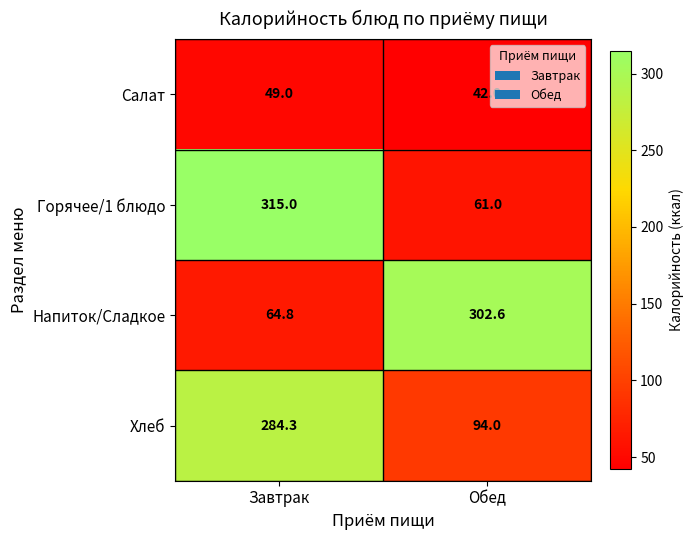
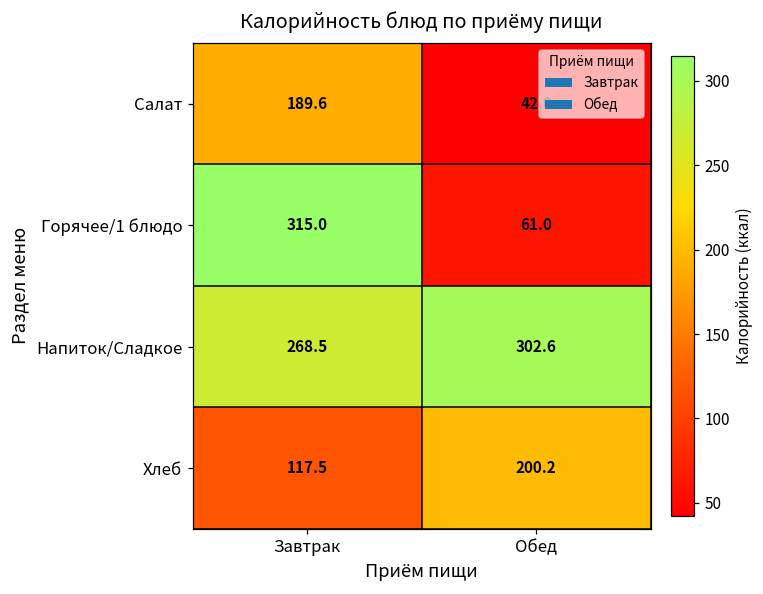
  {
    "Салат": {
-     "Завтрак": 49.0
+     "Завтрак": 189.6
    },
    "Горячее/1 блюдо": {
      "Завтрак": 315.0,
      "Обед": 61.0
    },
    "Напиток/Сладкое": {
-     "Завтрак": 64.8,
+     "Завтрак": 268.5,
      "Обед": 302.6
    },
    "Хлеб": {
-     "Завтрак": 284.3,
-     "Обед": 94.0
+     "Завтрак": 117.5,
+     "Обед": 200.2
    }
  }
